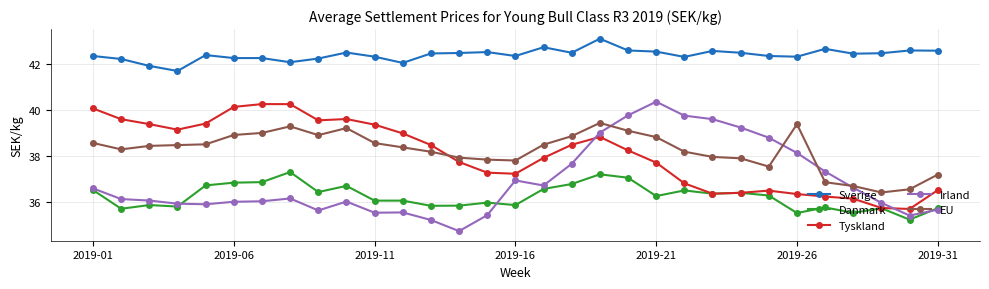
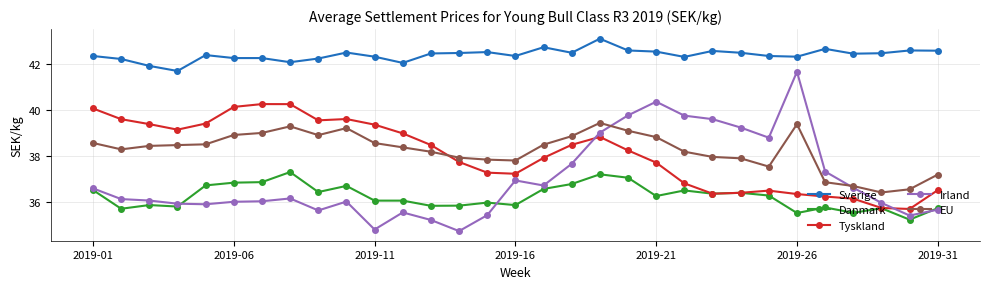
  {
    "Sverige": {
      "2019-01": 42.4,
      "2019-06": 42.3,
      "2019-11": 42.3,
      "2019-16": 42.4,
      "2019-21": 42.5,
      "2019-26": 42.3,
      "2019-31": 42.6
    },
    "Danmark": {
      "2019-06": 36.9,
      "2019-11": 36.1,
      "2019-16": 35.9,
      "2019-21": 36.3,
      "2019-26": 35.5
    },
    "Tyskland": {
      "2019-01": 40.1,
      "2019-06": 40.1,
      "2019-11": 39.4,
      "2019-16": 37.2,
      "2019-21": 37.7,
      "2019-26": 36.4,
      "2019-31": 36.5
    },
    "Irland": {
      "2019-06": 36.0,
-     "2019-11": 35.6,
+     "2019-11": 34.8,
      "2019-16": 37.0,
      "2019-21": 40.4,
-     "2019-26": 38.1
+     "2019-26": 41.7
    },
    "EU": {
      "2019-01": 38.6,
      "2019-06": 38.9,
      "2019-11": 38.6,
      "2019-16": 37.8,
      "2019-21": 38.8,
      "2019-26": 39.4,
      "2019-31": 37.2
    }
  }
